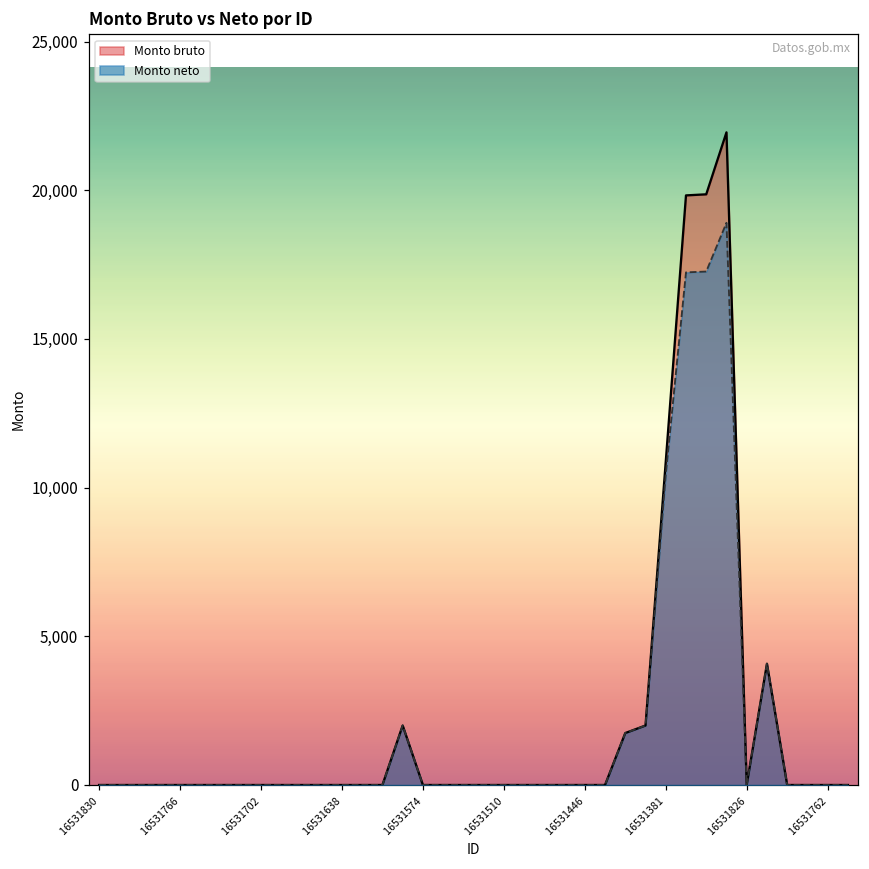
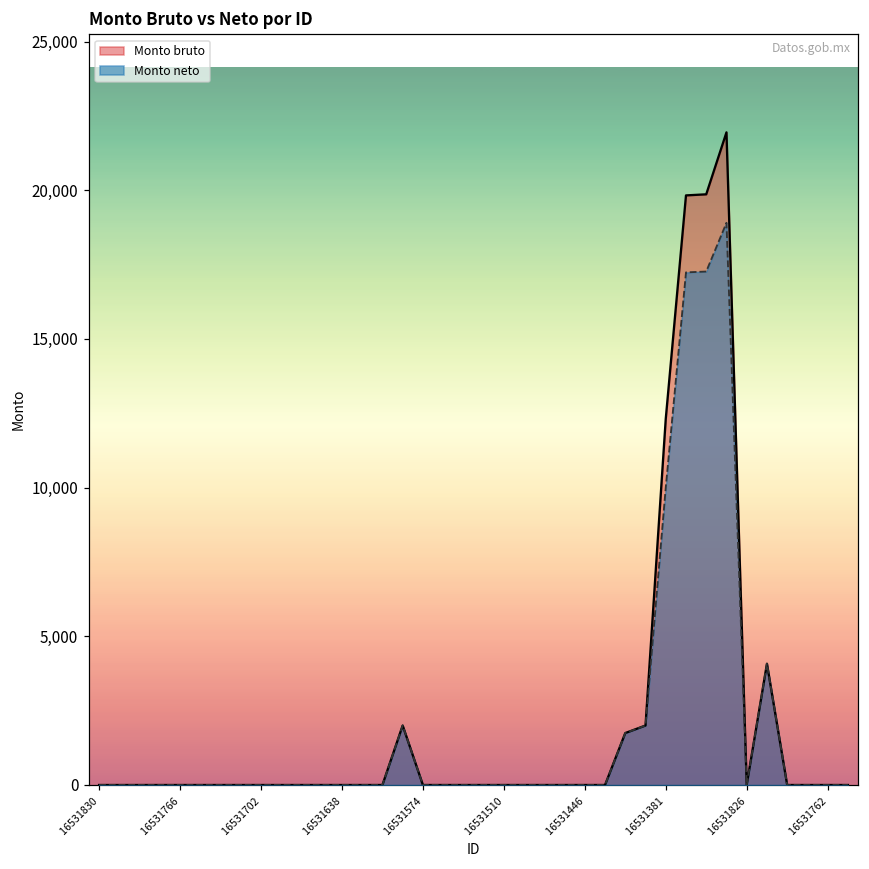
  {
    "Monto bruto": {
-     "16531381": "10,900"
+     "16531381": "12,300"
    },
    "Monto neto": {
-     "16531381": "10,400"
+     "16531381": "10,000"
    }
  }
